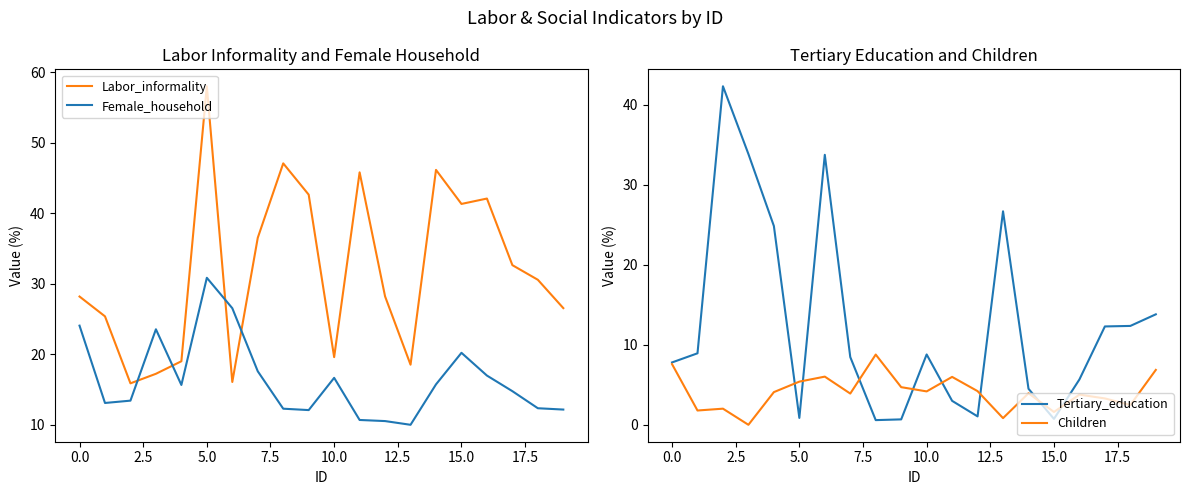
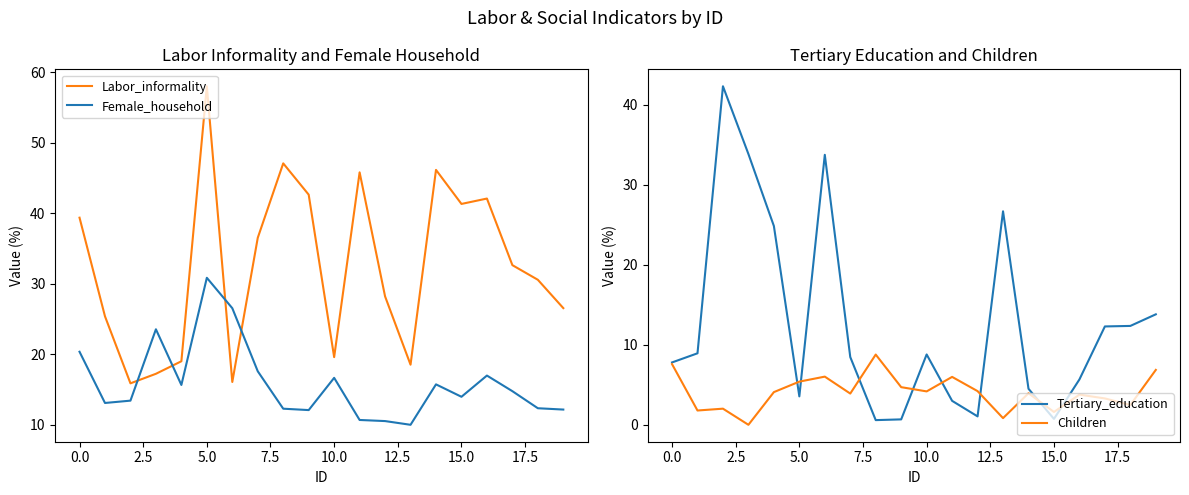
  {
    "Labor Informality and Female Household": {
      "Labor_informality": {
-       "0.0": 28,
+       "0.0": 39,
        "10.0": 20,
        "15.0": 41
      },
      "Female_household": {
-       "0.0": 24,
+       "0.0": 20,
        "5.0": 31,
        "10.0": 17,
-       "15.0": 20
+       "15.0": 14
      }
    },
    "Tertiary Education and Children": {
      "Tertiary_education": {
-       "5.0": 1,
+       "5.0": 4,
        "10.0": 9
      },
      "Children": {
        "5.0": 5,
        "10.0": 4
      }
    }
  }
